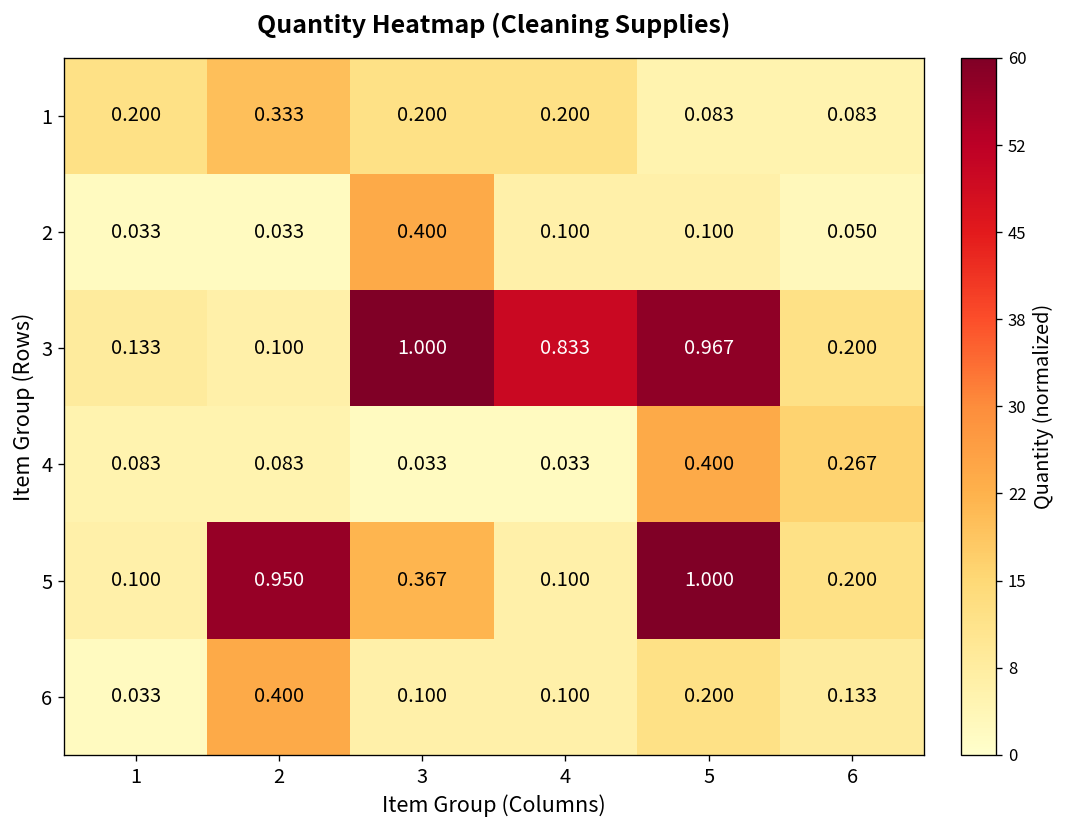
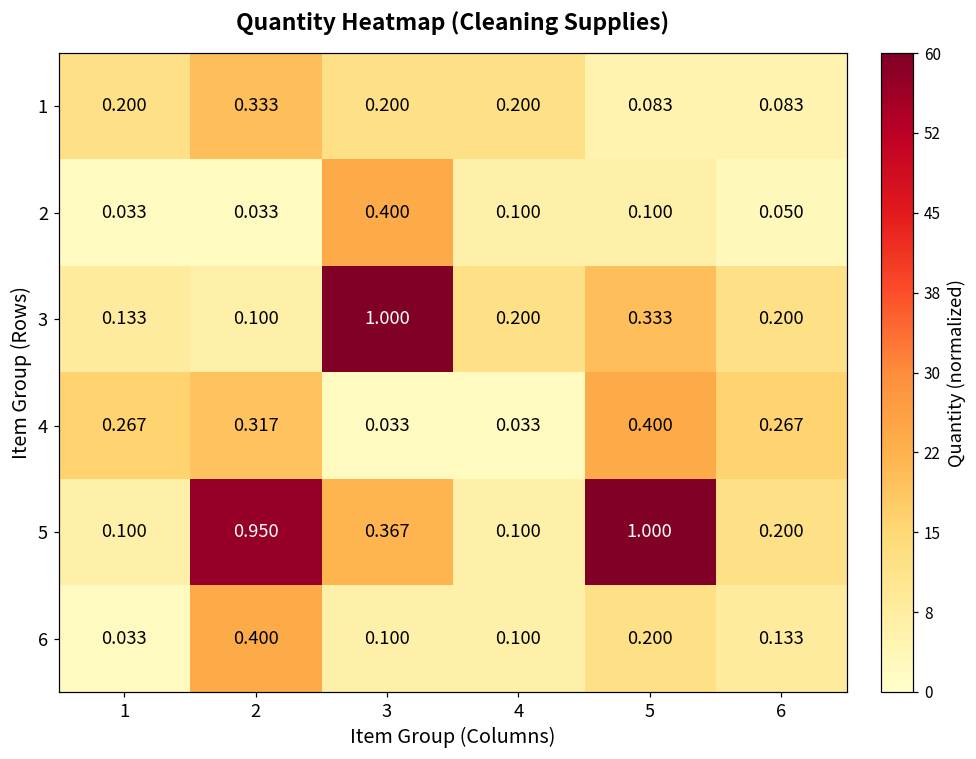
  {
    "1": {
      "1": 0.200,
      "2": 0.333,
      "3": 0.200,
      "4": 0.200,
      "5": 0.083,
      "6": 0.083
    },
    "2": {
      "1": 0.033,
      "2": 0.033,
      "3": 0.400,
      "4": 0.100,
      "5": 0.100,
      "6": 0.050
    },
    "3": {
      "1": 0.133,
      "2": 0.100,
      "3": 1.000,
-     "4": 0.833,
-     "5": 0.967,
+     "4": 0.200,
+     "5": 0.333,
      "6": 0.200
    },
    "4": {
-     "1": 0.083,
-     "2": 0.083,
+     "1": 0.267,
+     "2": 0.317,
      "3": 0.033,
      "4": 0.033,
      "5": 0.400,
      "6": 0.267
    },
    "5": {
      "1": 0.100,
      "2": 0.950,
      "3": 0.367,
      "4": 0.100,
      "5": 1.000,
      "6": 0.200
    },
    "6": {
      "1": 0.033,
      "2": 0.400,
      "3": 0.100,
      "4": 0.100,
      "5": 0.200,
      "6": 0.133
    }
  }
